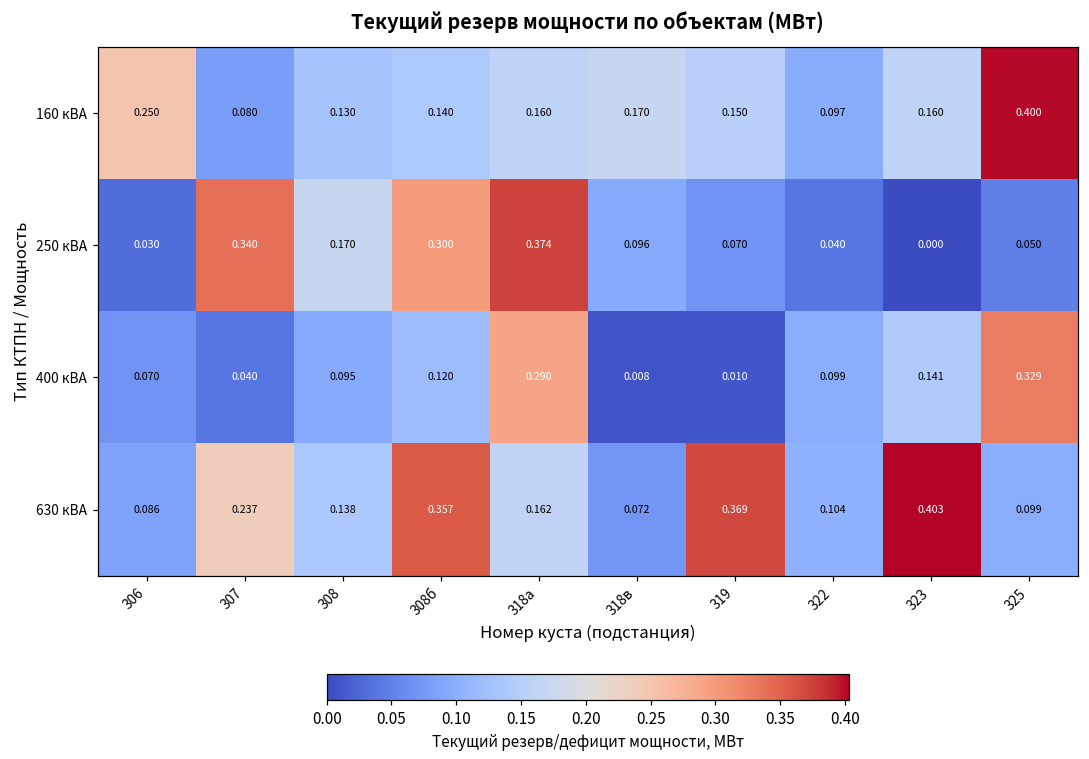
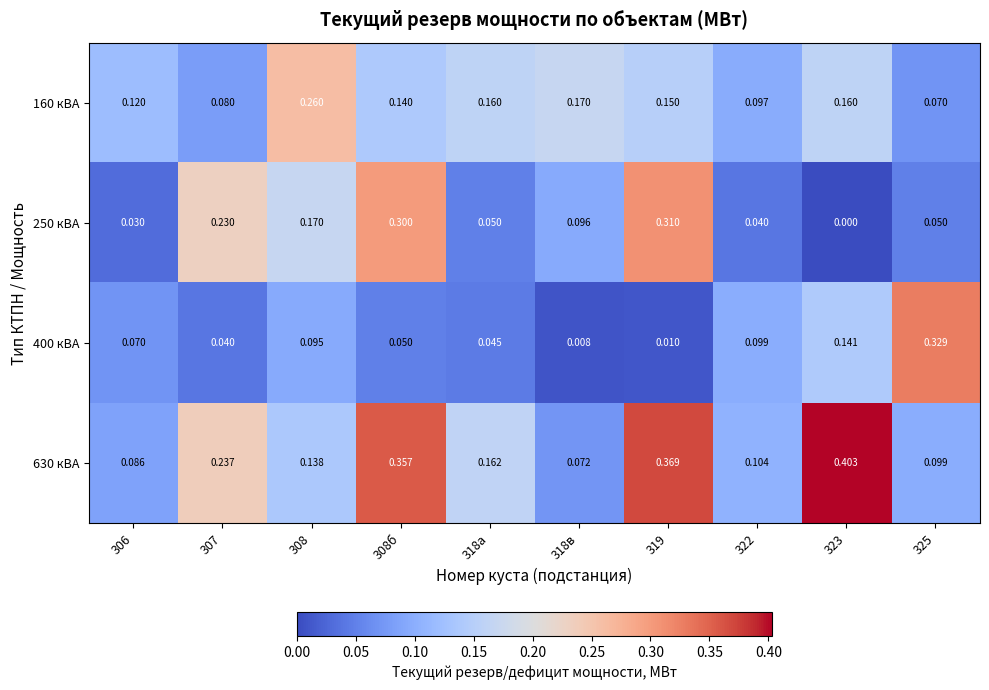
  {
    "160 кВА": {
-     "306": 0.250,
+     "306": 0.120,
      "307": 0.080,
-     "308": 0.130,
+     "308": 0.260,
      "308б": 0.140,
      "318а": 0.160,
      "318в": 0.170,
      "319": 0.150,
      "322": 0.097,
      "323": 0.160,
-     "325": 0.400
+     "325": 0.070
    },
    "250 кВА": {
      "306": 0.030,
-     "307": 0.340,
+     "307": 0.230,
      "308": 0.170,
      "308б": 0.300,
-     "318а": 0.374,
+     "318а": 0.050,
      "318в": 0.096,
-     "319": 0.070,
+     "319": 0.310,
      "322": 0.040,
      "323": 0.000,
      "325": 0.050
    },
    "400 кВА": {
      "306": 0.070,
      "307": 0.040,
      "308": 0.095,
-     "308б": 0.120,
-     "318а": 0.290,
+     "308б": 0.050,
+     "318а": 0.045,
      "318в": 0.008,
      "319": 0.010,
      "322": 0.099,
      "323": 0.141,
      "325": 0.329
    },
    "630 кВА": {
      "306": 0.086,
      "307": 0.237,
      "308": 0.138,
      "308б": 0.357,
      "318а": 0.162,
      "318в": 0.072,
      "319": 0.369,
      "322": 0.104,
      "323": 0.403,
      "325": 0.099
    }
  }
